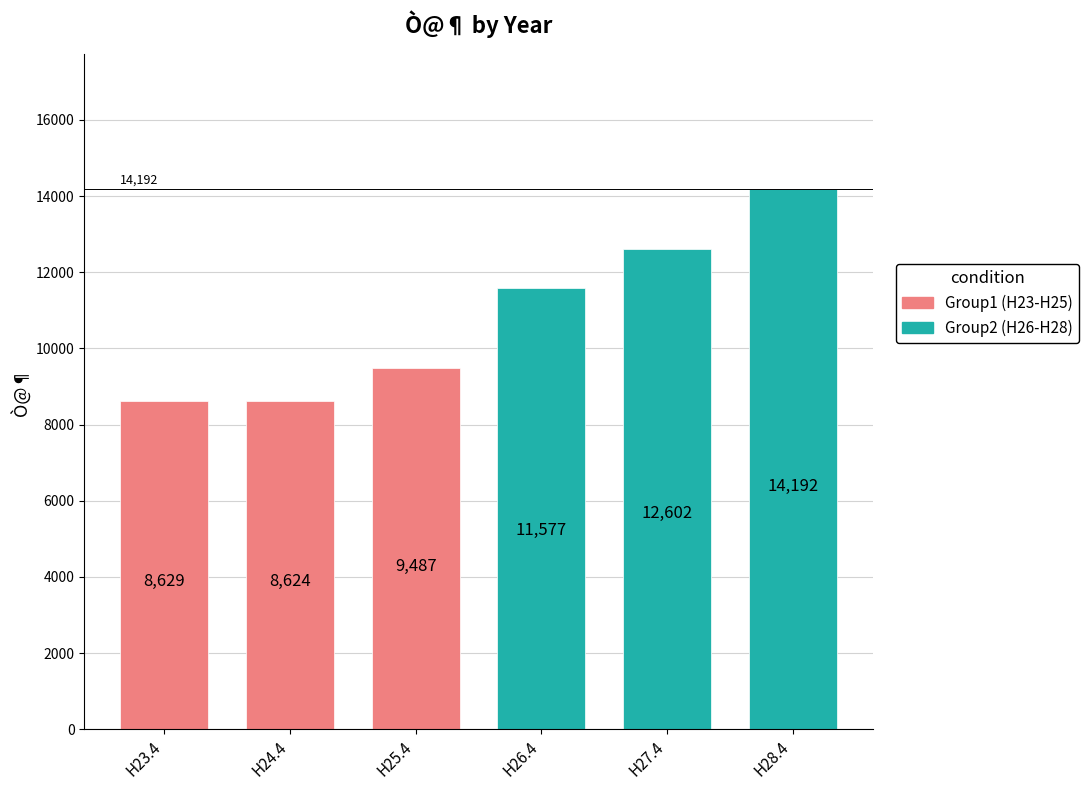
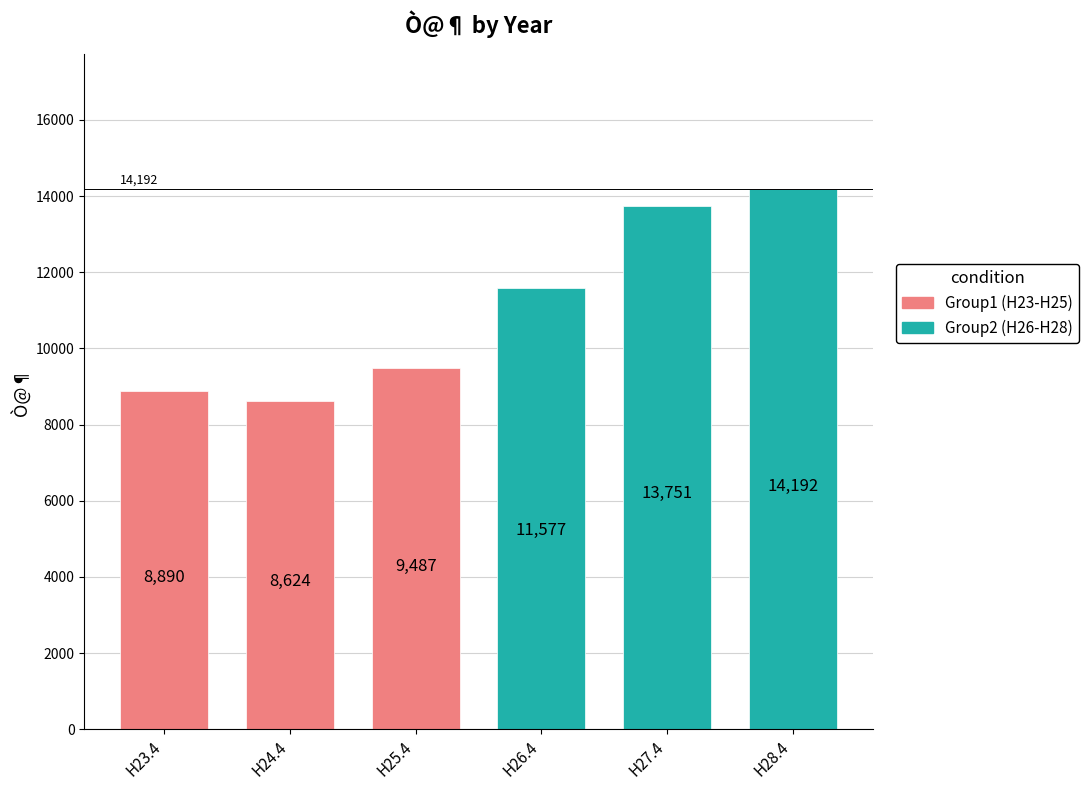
  {
    "Group1 (H23-H25)": {
-     "H23.4": "8,629",
+     "H23.4": "8,890",
      "H24.4": "8,624",
      "H25.4": "9,487"
    },
    "Group2 (H26-H28)": {
      "H26.4": "11,577",
-     "H27.4": "12,602",
+     "H27.4": "13,751",
      "H28.4": "14,192"
    }
  }
